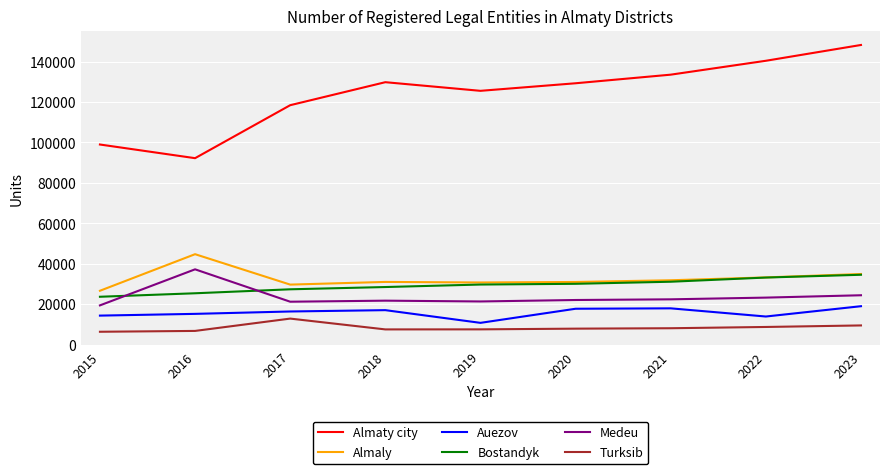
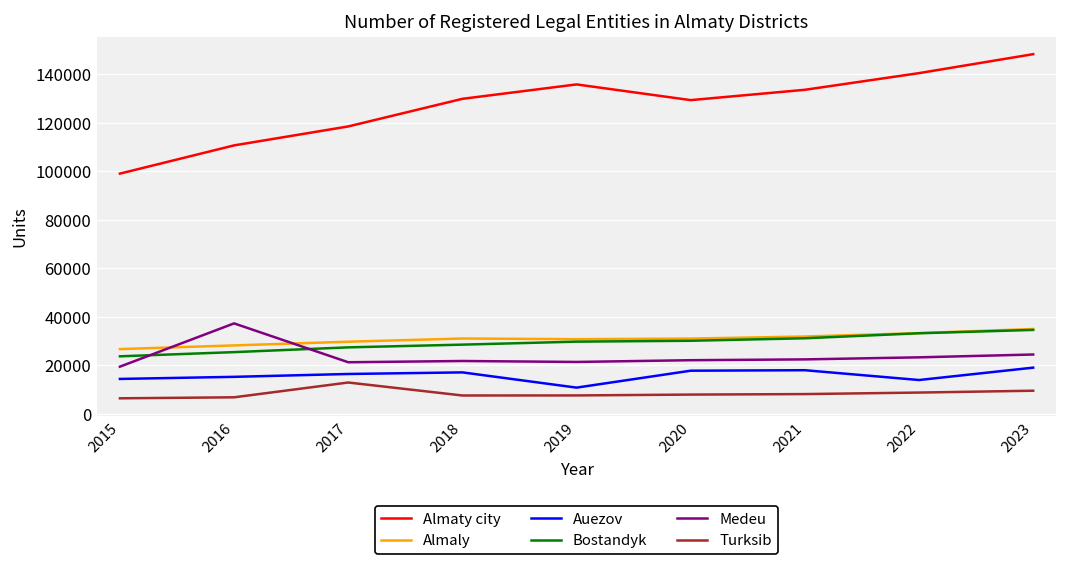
  {
    "Almaty city": {
      "2015": 99000,
-     "2016": 92000,
+     "2016": 111000,
      "2017": 118000,
      "2018": 130000,
-     "2019": 126000,
+     "2019": 136000,
      "2020": 129000,
      "2021": 134000,
      "2022": 140000,
      "2023": 148000
    },
    "Almaly": {
      "2015": 27000,
-     "2016": 45000,
+     "2016": 28000,
      "2017": 30000,
      "2018": 31000
    },
    "Auezov": {
      "2015": 14000,
      "2016": 15000,
      "2017": 16000,
      "2018": 17000,
      "2019": 11000,
      "2020": 18000,
      "2021": 18000,
      "2022": 14000,
      "2023": 19000
    },
    "Bostandyk": {
      "2015": 24000,
      "2016": 25000,
      "2017": 27000,
      "2018": 28000
    },
    "Medeu": {
      "2015": 19000,
      "2016": 37000,
      "2017": 21000,
      "2018": 22000,
      "2019": 21000,
      "2020": 22000,
      "2021": 22000,
      "2022": 23000,
      "2023": 24000
    },
    "Turksib": {
      "2015": 6000,
      "2016": 7000,
      "2017": 13000,
      "2018": 8000,
      "2019": 8000,
      "2020": 8000,
      "2021": 8000,
      "2022": 9000,
      "2023": 9000
    }
  }
